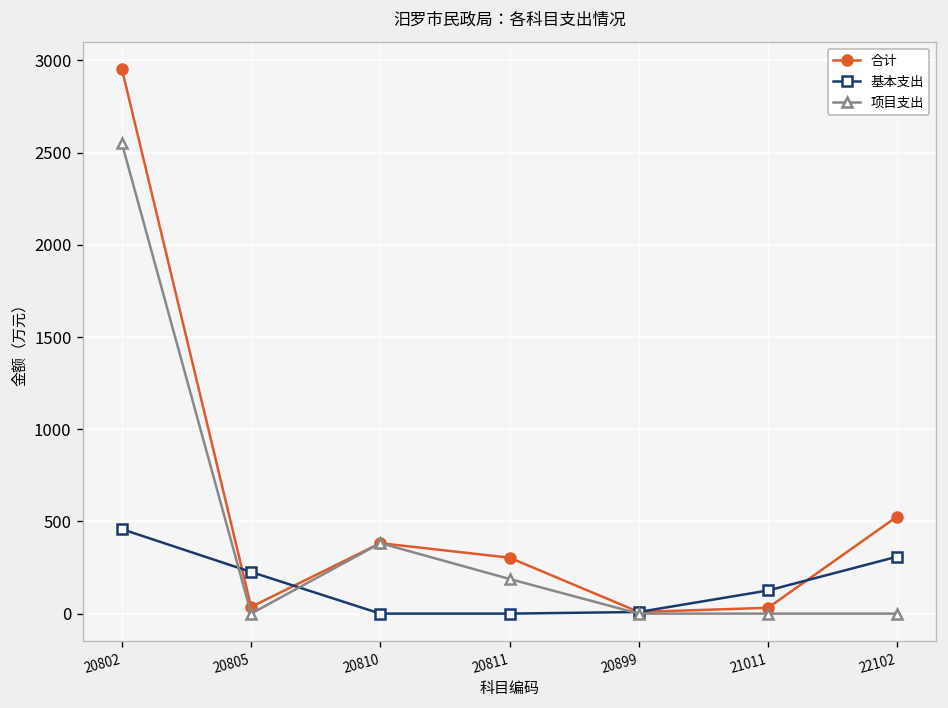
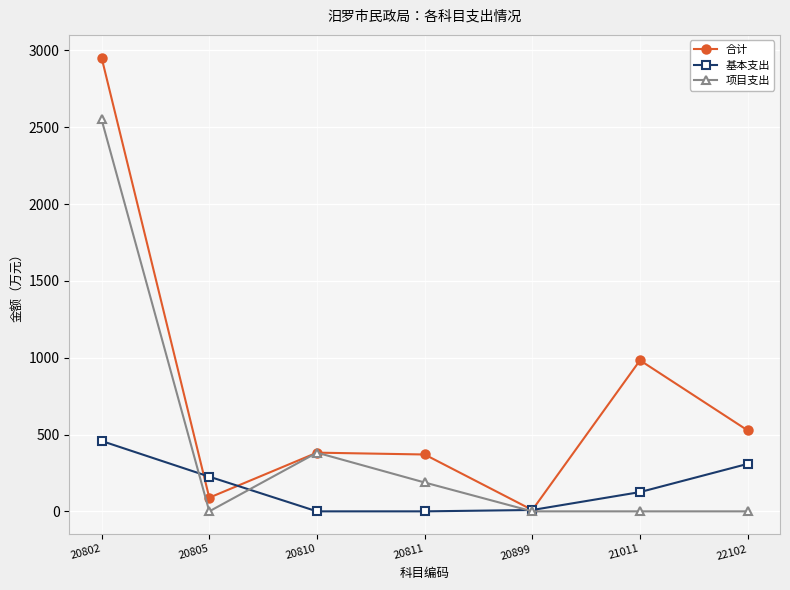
  {
    "合计": {
      "20802": 2950,
-     "20805": 40,
-     "20811": 300,
-     "21011": 30,
+     "20805": 90,
+     "20811": 370,
+     "21011": 980,
      "22102": 530
    },
    "基本支出": {
      "20802": 460,
      "20805": 230,
      "20810": 0,
      "20811": 0,
      "21011": 130,
      "22102": 310
    },
    "项目支出": {
      "20802": 2550,
      "20805": 0,
      "20811": 190,
      "21011": 0,
      "22102": 0
    }
  }
